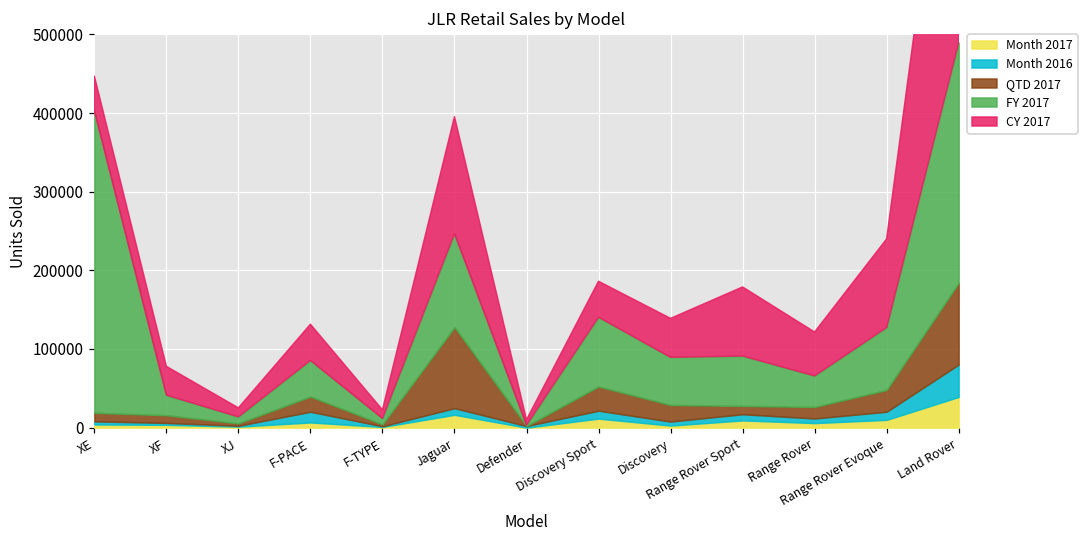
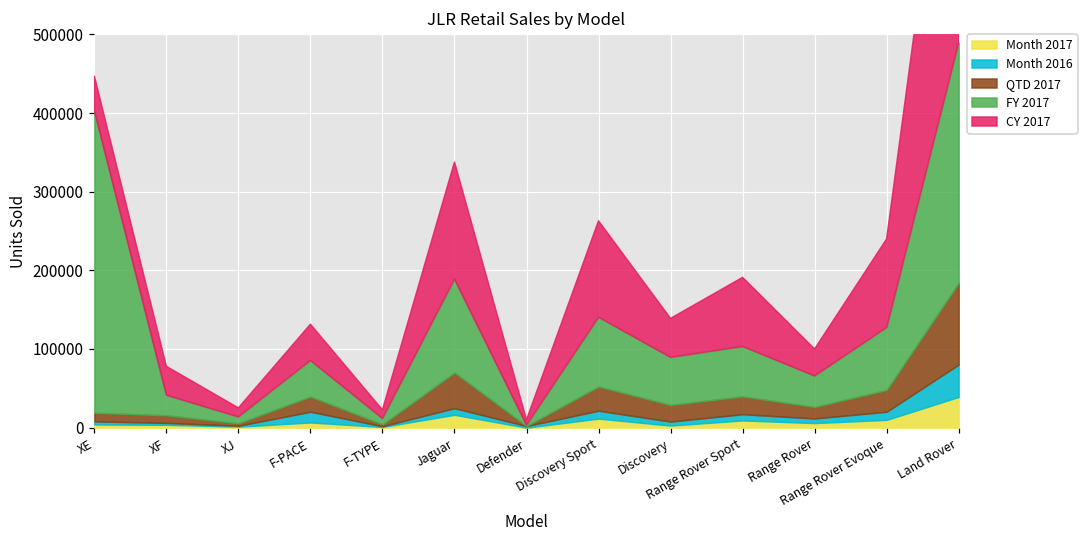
  {
    "Month 2017": {
      "XE": 0,
      "F-PACE": 10000,
      "Jaguar": 20000,
      "Discovery Sport": 10000,
      "Range Rover Sport": 10000,
      "Range Rover": 10000,
      "Range Rover Evoque": 10000,
      "Land Rover": 40000
    },
    "Month 2016": {
      "XE": 0,
      "F-PACE": 10000,
      "Jaguar": 10000,
      "Discovery Sport": 10000,
      "Discovery": 10000,
      "Range Rover Sport": 10000,
      "Range Rover": 10000,
      "Range Rover Evoque": 10000,
      "Land Rover": 40000
    },
    "QTD 2017": {
      "XE": 10000,
      "XF": 10000,
      "F-PACE": 20000,
-     "Jaguar": 100000,
+     "Jaguar": 50000,
      "Discovery Sport": 30000,
      "Discovery": 20000,
-     "Range Rover Sport": 10000,
+     "Range Rover Sport": 20000,
      "Range Rover": 10000,
      "Range Rover Evoque": 30000,
      "Land Rover": 100000
    },
    "FY 2017": {
      "XE": 380000,
      "XF": 30000,
      "XJ": 10000,
      "F-PACE": 50000,
      "F-TYPE": 10000,
      "Jaguar": 120000,
      "Discovery Sport": 90000,
      "Discovery": 60000,
      "Range Rover Sport": 60000,
      "Range Rover": 40000,
      "Range Rover Evoque": 80000,
      "Land Rover": 310000
    },
    "CY 2017": {
      "XE": 40000,
      "XF": 40000,
      "XJ": 10000,
      "F-PACE": 50000,
      "F-TYPE": 10000,
      "Jaguar": 150000,
      "Defender": 10000,
-     "Discovery Sport": 50000,
+     "Discovery Sport": 120000,
      "Discovery": 50000,
      "Range Rover Sport": 90000,
-     "Range Rover": 60000,
+     "Range Rover": 30000,
      "Range Rover Evoque": 110000
    }
  }
